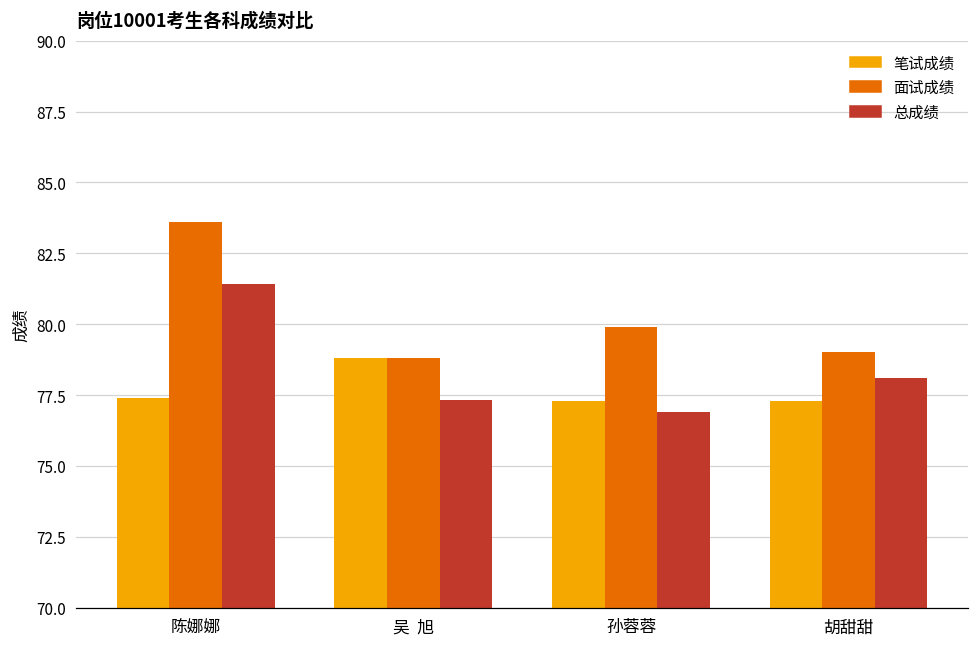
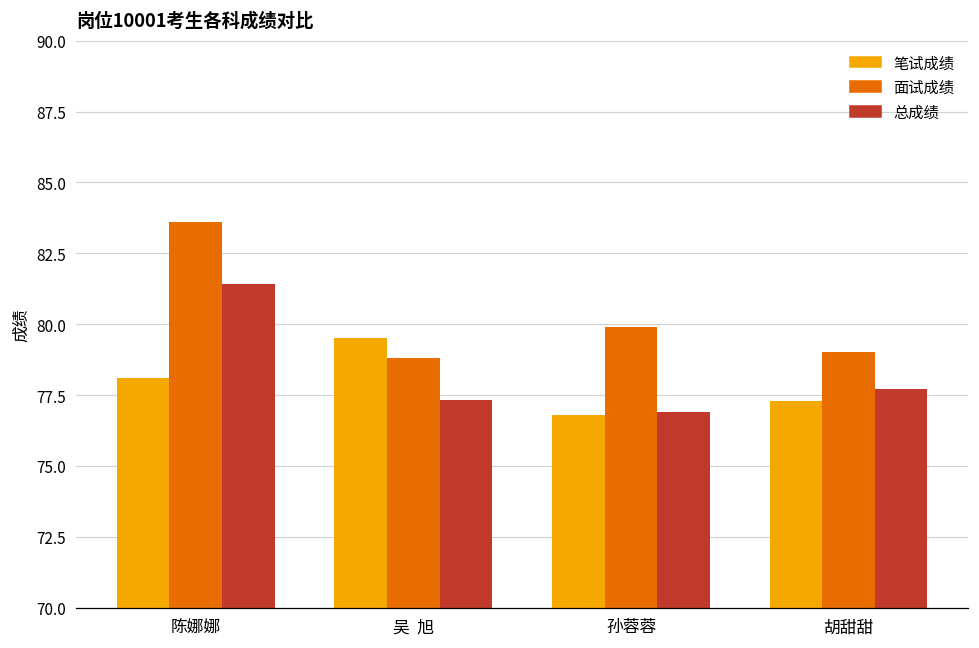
  {
    "笔试成绩": {
-     "陈娜娜": 77.4,
-     "吴 旭": 78.8,
-     "孙蓉蓉": 77.3,
+     "陈娜娜": 78.1,
+     "吴 旭": 79.5,
+     "孙蓉蓉": 76.8,
      "胡甜甜": 77.3
    },
    "面试成绩": {
      "陈娜娜": 83.6,
      "吴 旭": 78.8,
      "孙蓉蓉": 79.9,
      "胡甜甜": 79.0
    },
    "总成绩": {
      "陈娜娜": 81.4,
      "吴 旭": 77.3,
      "孙蓉蓉": 76.9,
-     "胡甜甜": 78.1
+     "胡甜甜": 77.7
    }
  }
